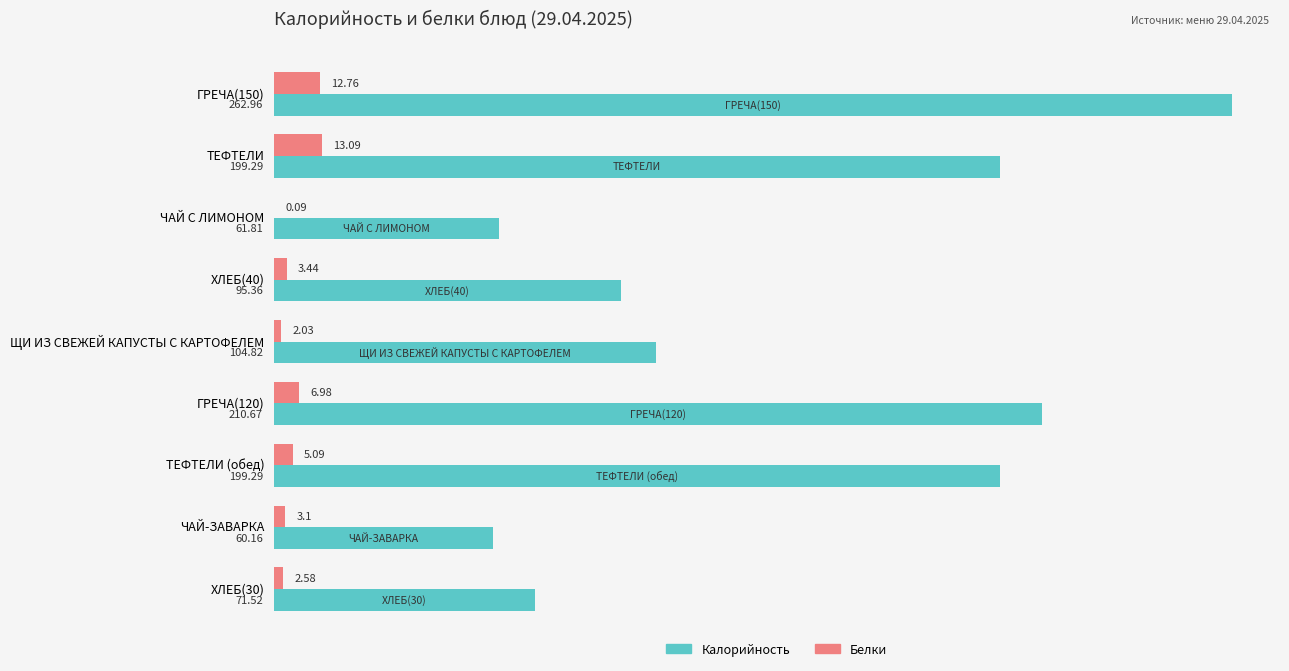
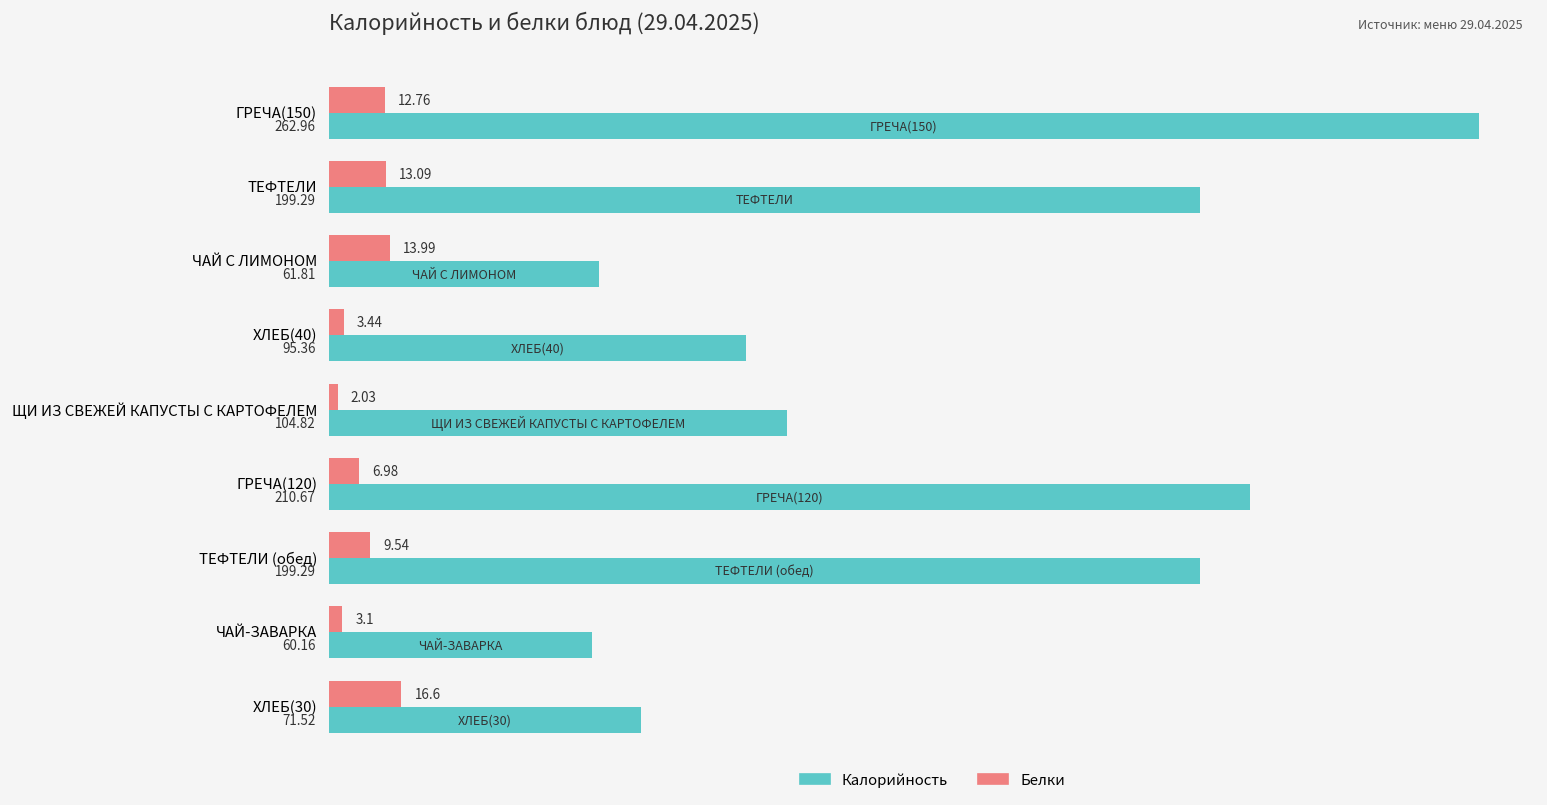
  {
    "Белки": {
      "ГРЕЧА(150)": 12.76,
      "ТЕФТЕЛИ": 13.09,
-     "ЧАЙ С ЛИМОНОМ": 0.09,
+     "ЧАЙ С ЛИМОНОМ": 13.99,
      "ХЛЕБ(40)": 3.44,
      "ЩИ ИЗ СВЕЖЕЙ КАПУСТЫ С КАРТОФЕЛЕМ": 2.03,
      "ГРЕЧА(120)": 6.98,
-     "ТЕФТЕЛИ (обед)": 5.09,
+     "ТЕФТЕЛИ (обед)": 9.54,
      "ЧАЙ-ЗАВАРКА": 3.1,
-     "ХЛЕБ(30)": 2.58
+     "ХЛЕБ(30)": 16.6
    }
  }
